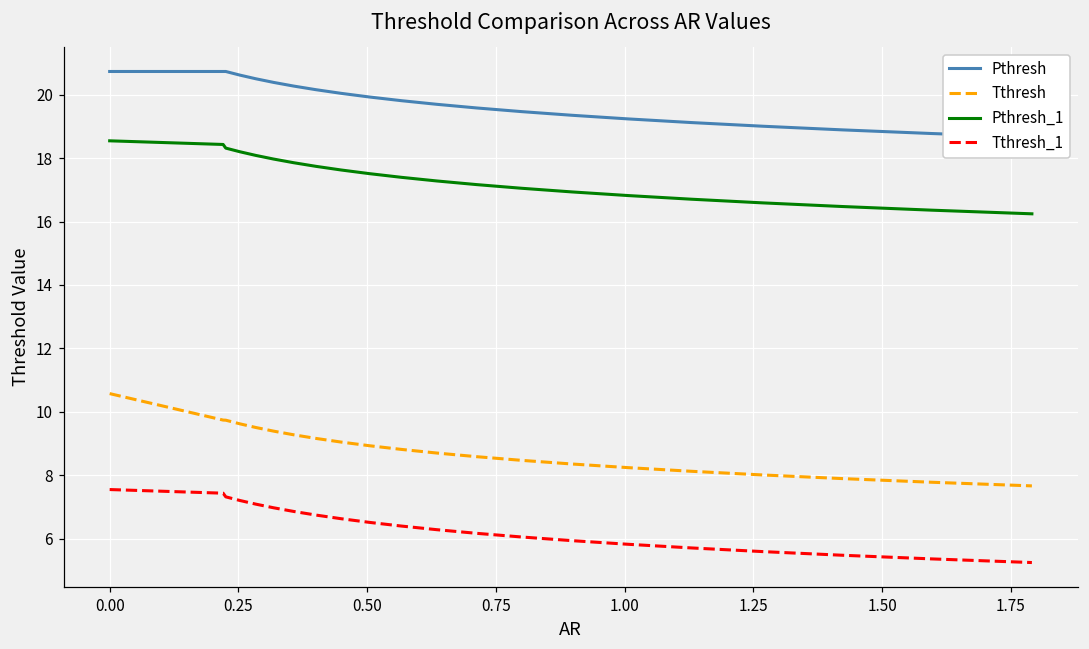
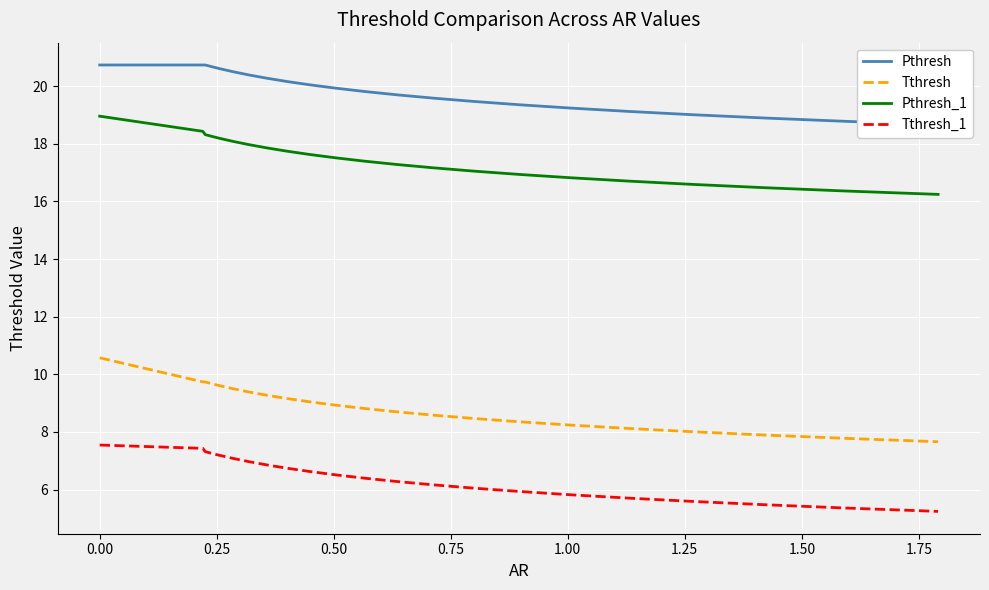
  {
    "Pthresh": {
      "0.00": 20.7
    },
    "Tthresh": {
      "0.00": 10.6
    },
    "Pthresh_1": {
-     "0.00": 18.5
+     "0.00": 19.0
    },
    "Tthresh_1": {
      "0.00": 7.5
    }
  }
